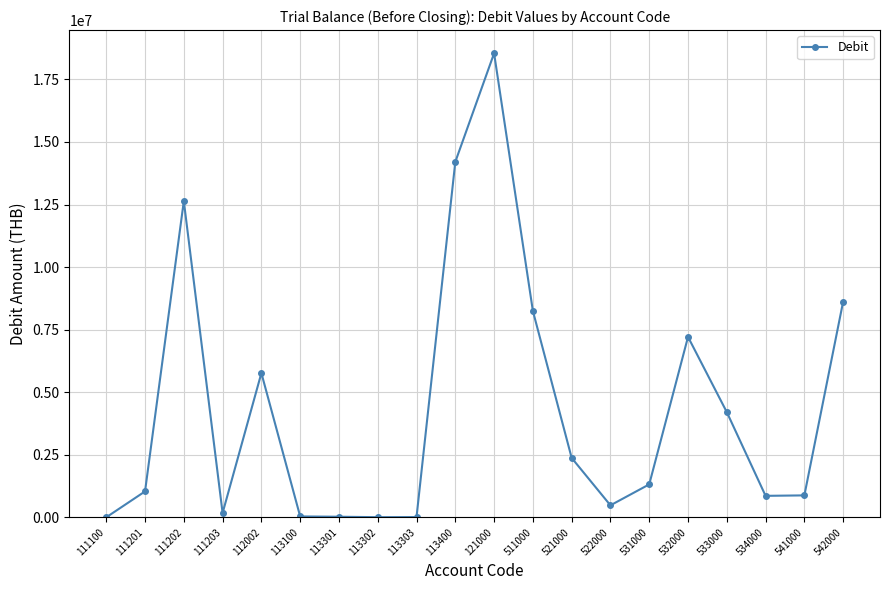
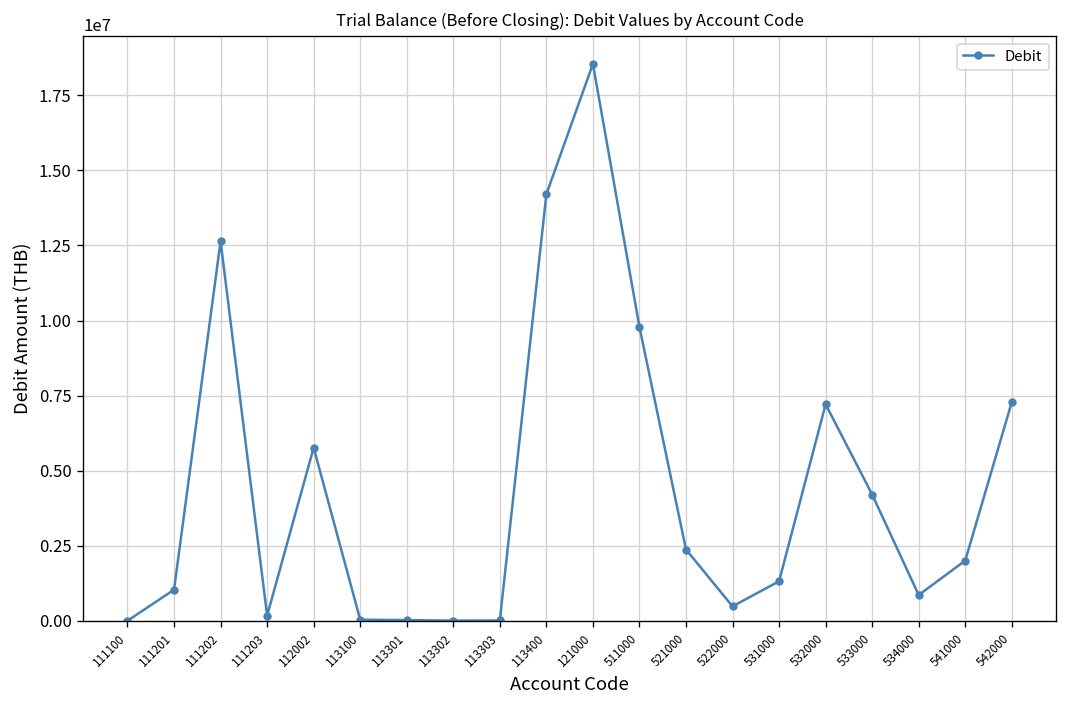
  {
    "111100": 0,
    "111201": 1000000,
    "111202": 12600000,
    "111203": 200000,
    "112002": 5800000,
    "113100": 0,
    "113301": 0,
    "113302": 0,
    "113303": 0,
    "113400": 14200000,
    "121000": 18500000,
-   "511000": 8200000,
+   "511000": 9800000,
    "521000": 2400000,
    "522000": 500000,
    "531000": 1300000,
    "532000": 7200000,
    "533000": 4200000,
    "534000": 900000,
-   "541000": 900000,
-   "542000": 8600000
+   "541000": 2000000,
+   "542000": 7300000
  }
